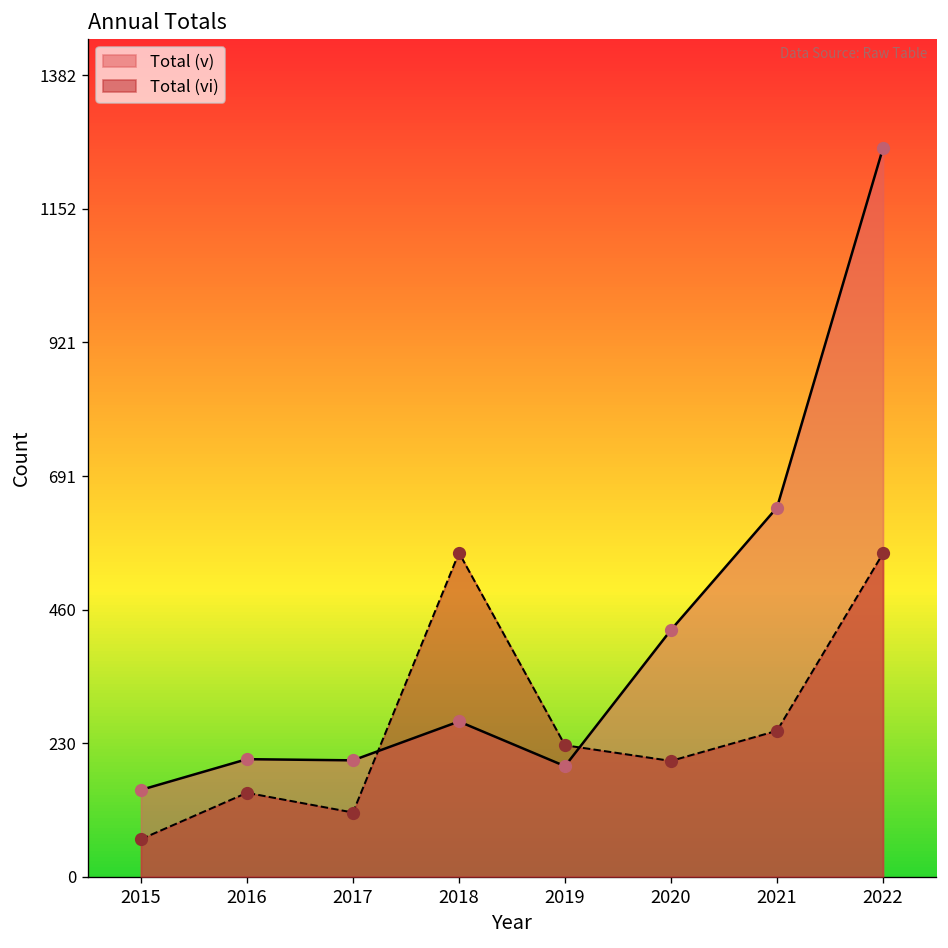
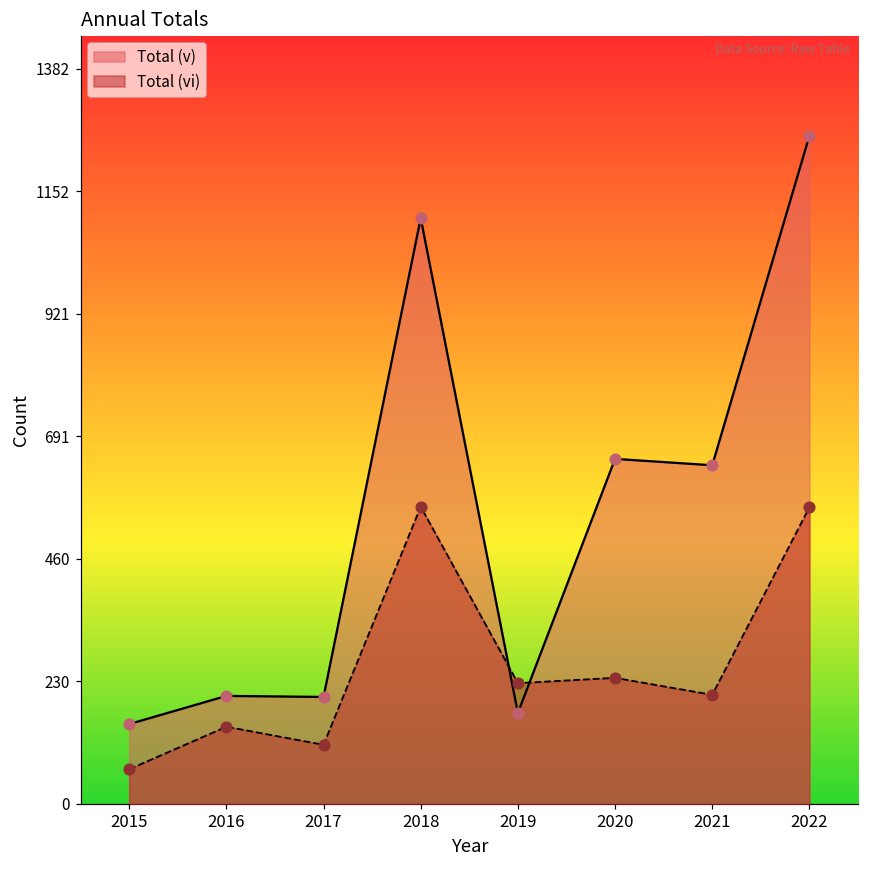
  {
    "Total (v)": {
      "2015": 150,
      "2016": 200,
      "2017": 200,
-     "2018": 270,
-     "2019": 190,
-     "2020": 430,
+     "2018": 1100,
+     "2019": 170,
+     "2020": 650,
      "2021": 640,
      "2022": 1260
    },
    "Total (vi)": {
      "2015": 70,
      "2016": 150,
      "2017": 110,
      "2018": 560,
      "2019": 230,
-     "2020": 200,
-     "2021": 250,
+     "2020": 240,
+     "2021": 210,
      "2022": 560
    }
  }
